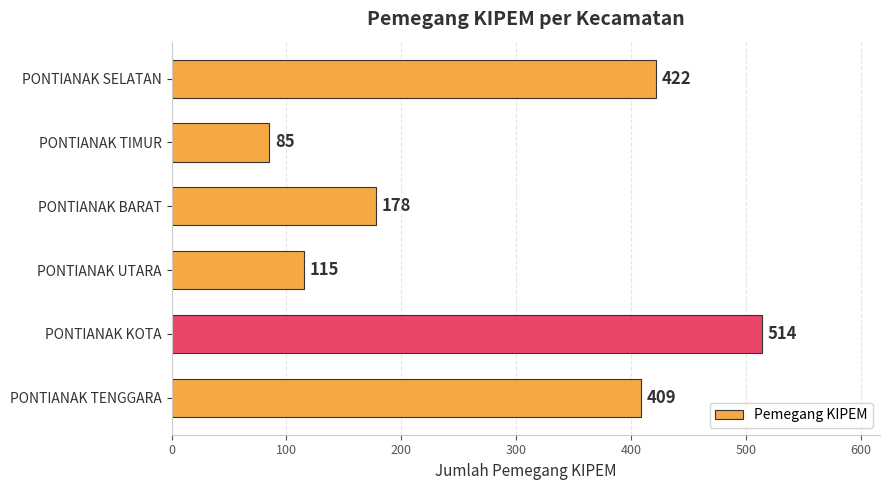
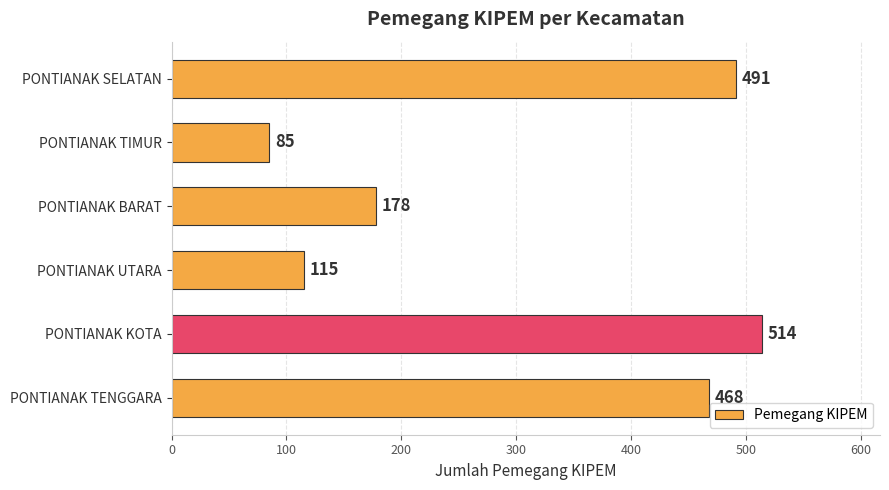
  {
-   "PONTIANAK SELATAN": 422,
+   "PONTIANAK SELATAN": 491,
    "PONTIANAK TIMUR": 85,
    "PONTIANAK BARAT": 178,
    "PONTIANAK UTARA": 115,
    "PONTIANAK KOTA": 514,
-   "PONTIANAK TENGGARA": 409
+   "PONTIANAK TENGGARA": 468
  }
